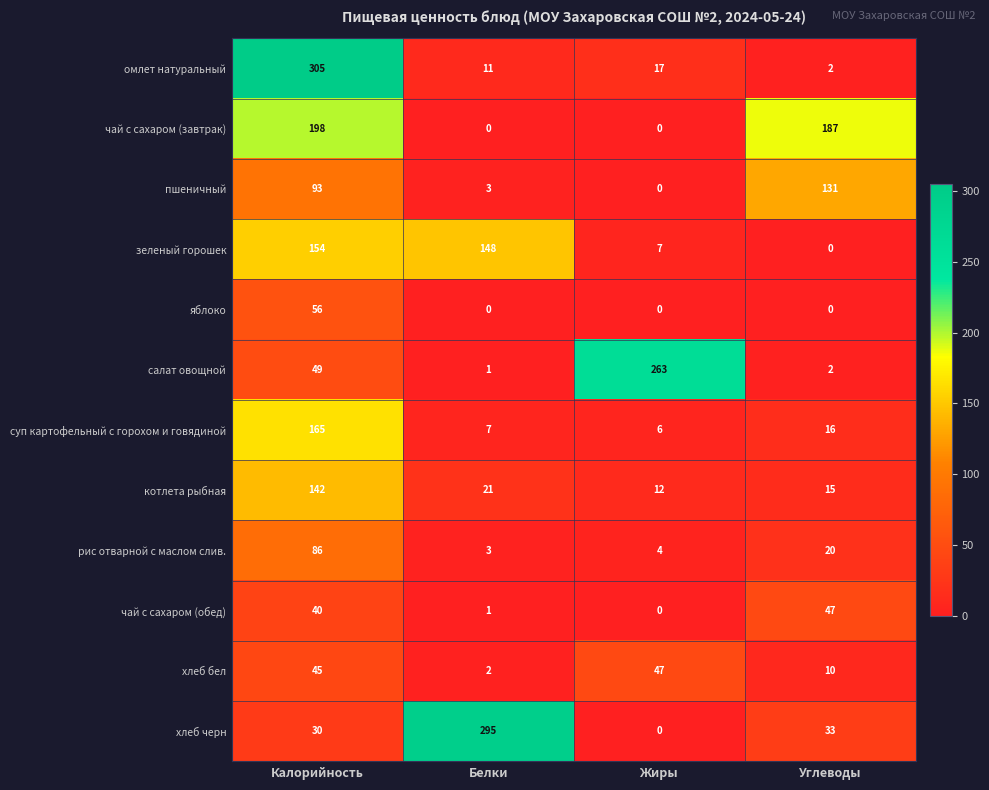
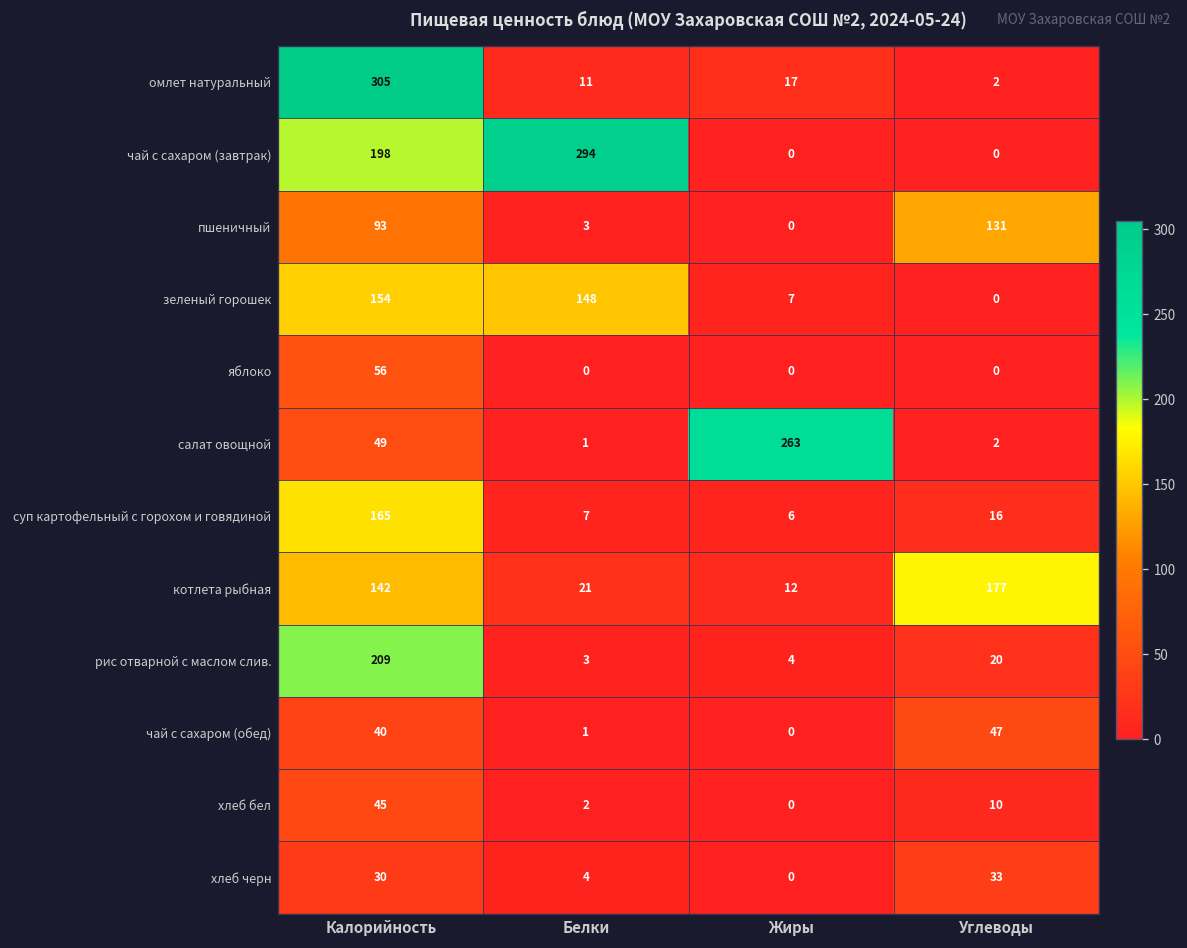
  {
    "омлет натуральный": {
      "Калорийность": 305,
      "Белки": 11,
      "Жиры": 17,
      "Углеводы": 2
    },
    "чай с сахаром (завтрак)": {
      "Калорийность": 198,
-     "Белки": 0,
+     "Белки": 294,
      "Жиры": 0,
-     "Углеводы": 187
+     "Углеводы": 0
    },
    "пшеничный": {
      "Калорийность": 93,
      "Белки": 3,
      "Жиры": 0,
      "Углеводы": 131
    },
    "зеленый горошек": {
      "Калорийность": 154,
      "Белки": 148,
      "Жиры": 7,
      "Углеводы": 0
    },
    "яблоко": {
      "Калорийность": 56,
      "Белки": 0,
      "Жиры": 0,
      "Углеводы": 0
    },
    "салат овощной": {
      "Калорийность": 49,
      "Белки": 1,
      "Жиры": 263,
      "Углеводы": 2
    },
    "суп картофельный с горохом и говядиной": {
      "Калорийность": 165,
      "Белки": 7,
      "Жиры": 6,
      "Углеводы": 16
    },
    "котлета рыбная": {
      "Калорийность": 142,
      "Белки": 21,
      "Жиры": 12,
-     "Углеводы": 15
+     "Углеводы": 177
    },
    "рис отварной с маслом слив.": {
-     "Калорийность": 86,
+     "Калорийность": 209,
      "Белки": 3,
      "Жиры": 4,
      "Углеводы": 20
    },
    "чай с сахаром (обед)": {
      "Калорийность": 40,
      "Белки": 1,
      "Жиры": 0,
      "Углеводы": 47
    },
    "хлеб бел": {
      "Калорийность": 45,
      "Белки": 2,
-     "Жиры": 47,
+     "Жиры": 0,
      "Углеводы": 10
    },
    "хлеб черн": {
      "Калорийность": 30,
-     "Белки": 295,
+     "Белки": 4,
      "Жиры": 0,
      "Углеводы": 33
    }
  }
